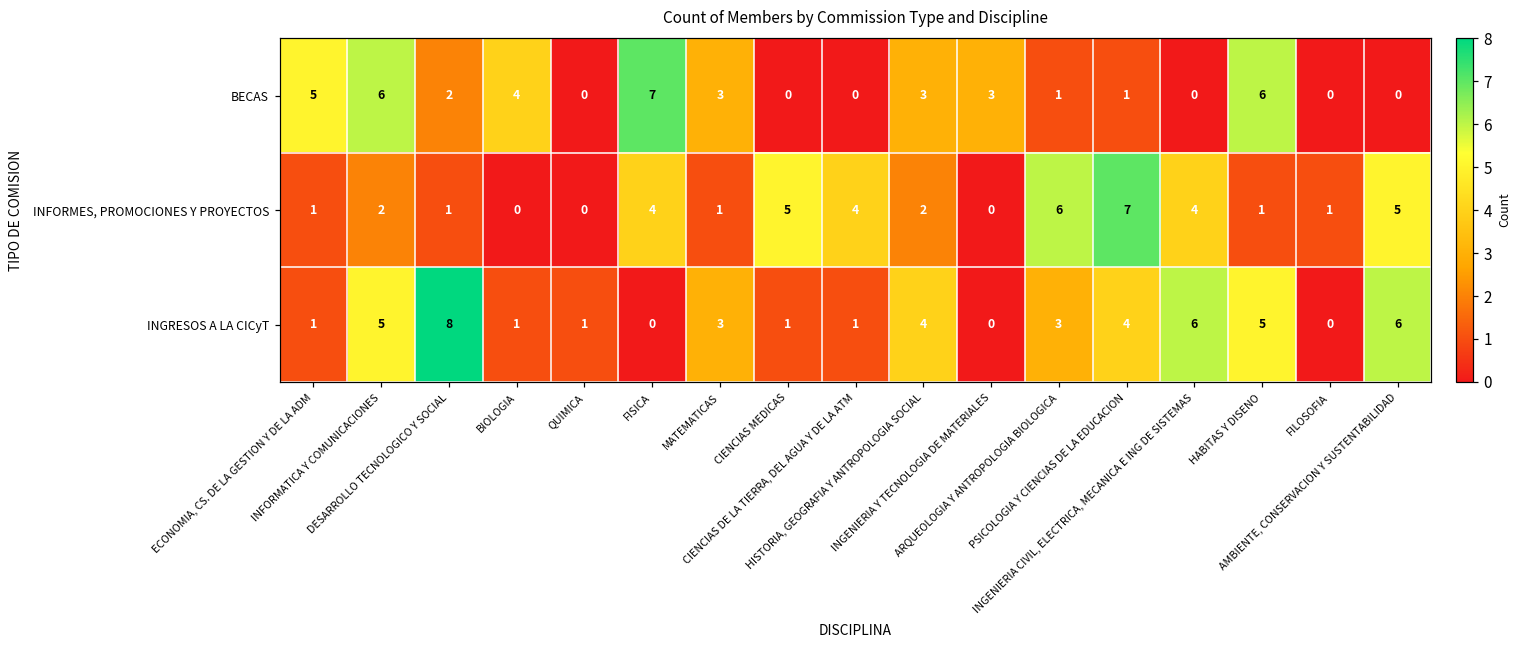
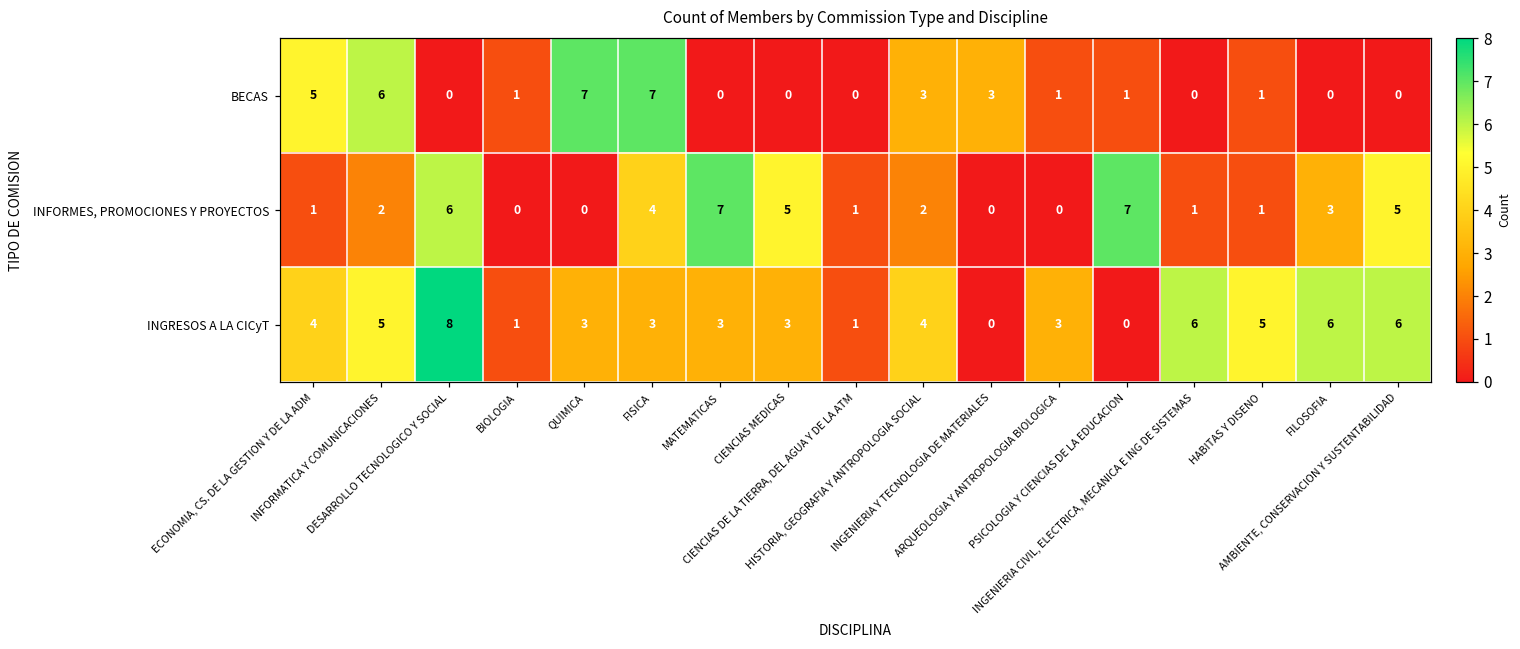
  {
    "BECAS": {
      "ECONOMIA, CS. DE LA GESTION Y DE LA ADM": 5,
      "INFORMATICA Y COMUNICACIONES": 6,
-     "DESARROLLO TECNOLOGICO Y SOCIAL": 2,
-     "BIOLOGIA": 4,
-     "QUIMICA": 0,
+     "DESARROLLO TECNOLOGICO Y SOCIAL": 0,
+     "BIOLOGIA": 1,
+     "QUIMICA": 7,
      "FISICA": 7,
-     "MATEMATICAS": 3,
+     "MATEMATICAS": 0,
      "CIENCIAS MEDICAS": 0,
      "CIENCIAS DE LA TIERRA, DEL AGUA Y DE LA ATM": 0,
      "HISTORIA, GEOGRAFIA Y ANTROPOLOGIA SOCIAL": 3,
      "INGENIERIA Y TECNOLOGIA DE MATERIALES": 3,
      "ARQUEOLOGIA Y ANTROPOLOGIA BIOLOGICA": 1,
      "PSICOLOGIA Y CIENCIAS DE LA EDUCACION": 1,
      "INGENIERIA CIVIL, ELECTRICA, MECANICA E ING DE SISTEMAS": 0,
-     "HABITAS Y DISENO": 6,
+     "HABITAS Y DISENO": 1,
      "FILOSOFIA": 0,
      "AMBIENTE, CONSERVACION Y SUSTENTABILIDAD": 0
    },
    "INFORMES, PROMOCIONES Y PROYECTOS": {
      "ECONOMIA, CS. DE LA GESTION Y DE LA ADM": 1,
      "INFORMATICA Y COMUNICACIONES": 2,
-     "DESARROLLO TECNOLOGICO Y SOCIAL": 1,
+     "DESARROLLO TECNOLOGICO Y SOCIAL": 6,
      "BIOLOGIA": 0,
      "QUIMICA": 0,
      "FISICA": 4,
-     "MATEMATICAS": 1,
+     "MATEMATICAS": 7,
      "CIENCIAS MEDICAS": 5,
-     "CIENCIAS DE LA TIERRA, DEL AGUA Y DE LA ATM": 4,
+     "CIENCIAS DE LA TIERRA, DEL AGUA Y DE LA ATM": 1,
      "HISTORIA, GEOGRAFIA Y ANTROPOLOGIA SOCIAL": 2,
      "INGENIERIA Y TECNOLOGIA DE MATERIALES": 0,
-     "ARQUEOLOGIA Y ANTROPOLOGIA BIOLOGICA": 6,
+     "ARQUEOLOGIA Y ANTROPOLOGIA BIOLOGICA": 0,
      "PSICOLOGIA Y CIENCIAS DE LA EDUCACION": 7,
-     "INGENIERIA CIVIL, ELECTRICA, MECANICA E ING DE SISTEMAS": 4,
+     "INGENIERIA CIVIL, ELECTRICA, MECANICA E ING DE SISTEMAS": 1,
      "HABITAS Y DISENO": 1,
-     "FILOSOFIA": 1,
+     "FILOSOFIA": 3,
      "AMBIENTE, CONSERVACION Y SUSTENTABILIDAD": 5
    },
    "INGRESOS A LA CICyT": {
-     "ECONOMIA, CS. DE LA GESTION Y DE LA ADM": 1,
+     "ECONOMIA, CS. DE LA GESTION Y DE LA ADM": 4,
      "INFORMATICA Y COMUNICACIONES": 5,
      "DESARROLLO TECNOLOGICO Y SOCIAL": 8,
      "BIOLOGIA": 1,
-     "QUIMICA": 1,
-     "FISICA": 0,
+     "QUIMICA": 3,
+     "FISICA": 3,
      "MATEMATICAS": 3,
-     "CIENCIAS MEDICAS": 1,
+     "CIENCIAS MEDICAS": 3,
      "CIENCIAS DE LA TIERRA, DEL AGUA Y DE LA ATM": 1,
      "HISTORIA, GEOGRAFIA Y ANTROPOLOGIA SOCIAL": 4,
      "INGENIERIA Y TECNOLOGIA DE MATERIALES": 0,
      "ARQUEOLOGIA Y ANTROPOLOGIA BIOLOGICA": 3,
-     "PSICOLOGIA Y CIENCIAS DE LA EDUCACION": 4,
+     "PSICOLOGIA Y CIENCIAS DE LA EDUCACION": 0,
      "INGENIERIA CIVIL, ELECTRICA, MECANICA E ING DE SISTEMAS": 6,
      "HABITAS Y DISENO": 5,
-     "FILOSOFIA": 0,
+     "FILOSOFIA": 6,
      "AMBIENTE, CONSERVACION Y SUSTENTABILIDAD": 6
    }
  }
